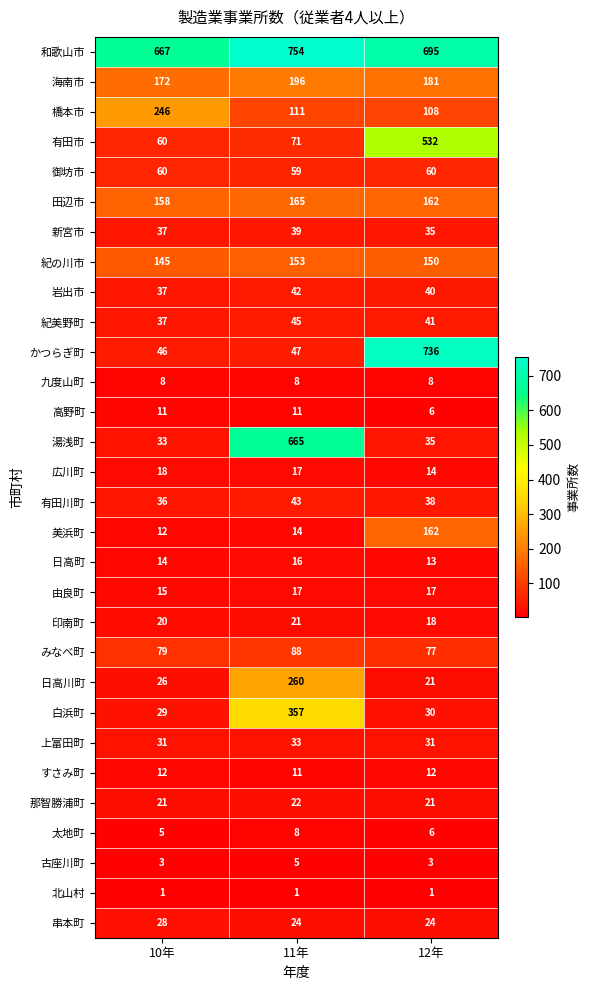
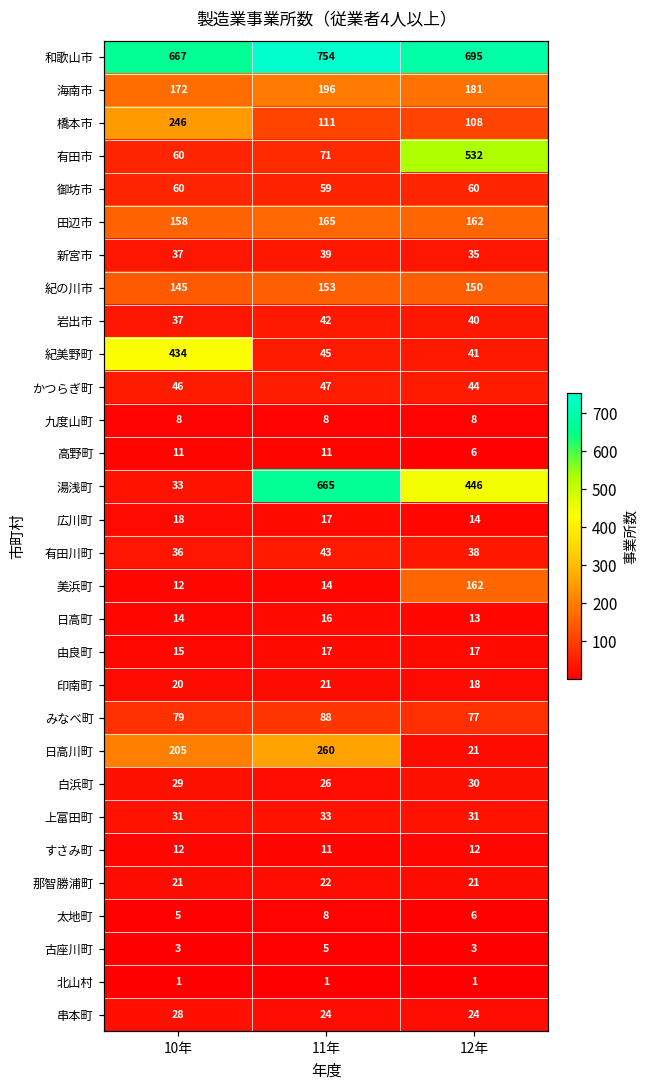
  {
    "和歌山市": {
      "10年": 667,
      "11年": 754,
      "12年": 695
    },
    "海南市": {
      "10年": 172,
      "11年": 196,
      "12年": 181
    },
    "橋本市": {
      "10年": 246,
      "11年": 111,
      "12年": 108
    },
    "有田市": {
      "10年": 60,
      "11年": 71,
      "12年": 532
    },
    "御坊市": {
      "10年": 60,
      "11年": 59,
      "12年": 60
    },
    "田辺市": {
      "10年": 158,
      "11年": 165,
      "12年": 162
    },
    "新宮市": {
      "10年": 37,
      "11年": 39,
      "12年": 35
    },
    "紀の川市": {
      "10年": 145,
      "11年": 153,
      "12年": 150
    },
    "岩出市": {
      "10年": 37,
      "11年": 42,
      "12年": 40
    },
    "紀美野町": {
-     "10年": 37,
+     "10年": 434,
      "11年": 45,
      "12年": 41
    },
    "かつらぎ町": {
      "10年": 46,
      "11年": 47,
-     "12年": 736
+     "12年": 44
    },
    "九度山町": {
      "10年": 8,
      "11年": 8,
      "12年": 8
    },
    "高野町": {
      "10年": 11,
      "11年": 11,
      "12年": 6
    },
    "湯浅町": {
      "10年": 33,
      "11年": 665,
-     "12年": 35
+     "12年": 446
    },
    "広川町": {
      "10年": 18,
      "11年": 17,
      "12年": 14
    },
    "有田川町": {
      "10年": 36,
      "11年": 43,
      "12年": 38
    },
    "美浜町": {
      "10年": 12,
      "11年": 14,
      "12年": 162
    },
    "日高町": {
      "10年": 14,
      "11年": 16,
      "12年": 13
    },
    "由良町": {
      "10年": 15,
      "11年": 17,
      "12年": 17
    },
    "印南町": {
      "10年": 20,
      "11年": 21,
      "12年": 18
    },
    "みなべ町": {
      "10年": 79,
      "11年": 88,
      "12年": 77
    },
    "日高川町": {
-     "10年": 26,
+     "10年": 205,
      "11年": 260,
      "12年": 21
    },
    "白浜町": {
      "10年": 29,
-     "11年": 357,
+     "11年": 26,
      "12年": 30
    },
    "上富田町": {
      "10年": 31,
      "11年": 33,
      "12年": 31
    },
    "すさみ町": {
      "10年": 12,
      "11年": 11,
      "12年": 12
    },
    "那智勝浦町": {
      "10年": 21,
      "11年": 22,
      "12年": 21
    },
    "太地町": {
      "10年": 5,
      "11年": 8,
      "12年": 6
    },
    "古座川町": {
      "10年": 3,
      "11年": 5,
      "12年": 3
    },
    "北山村": {
      "10年": 1,
      "11年": 1,
      "12年": 1
    },
    "串本町": {
      "10年": 28,
      "11年": 24,
      "12年": 24
    }
  }
